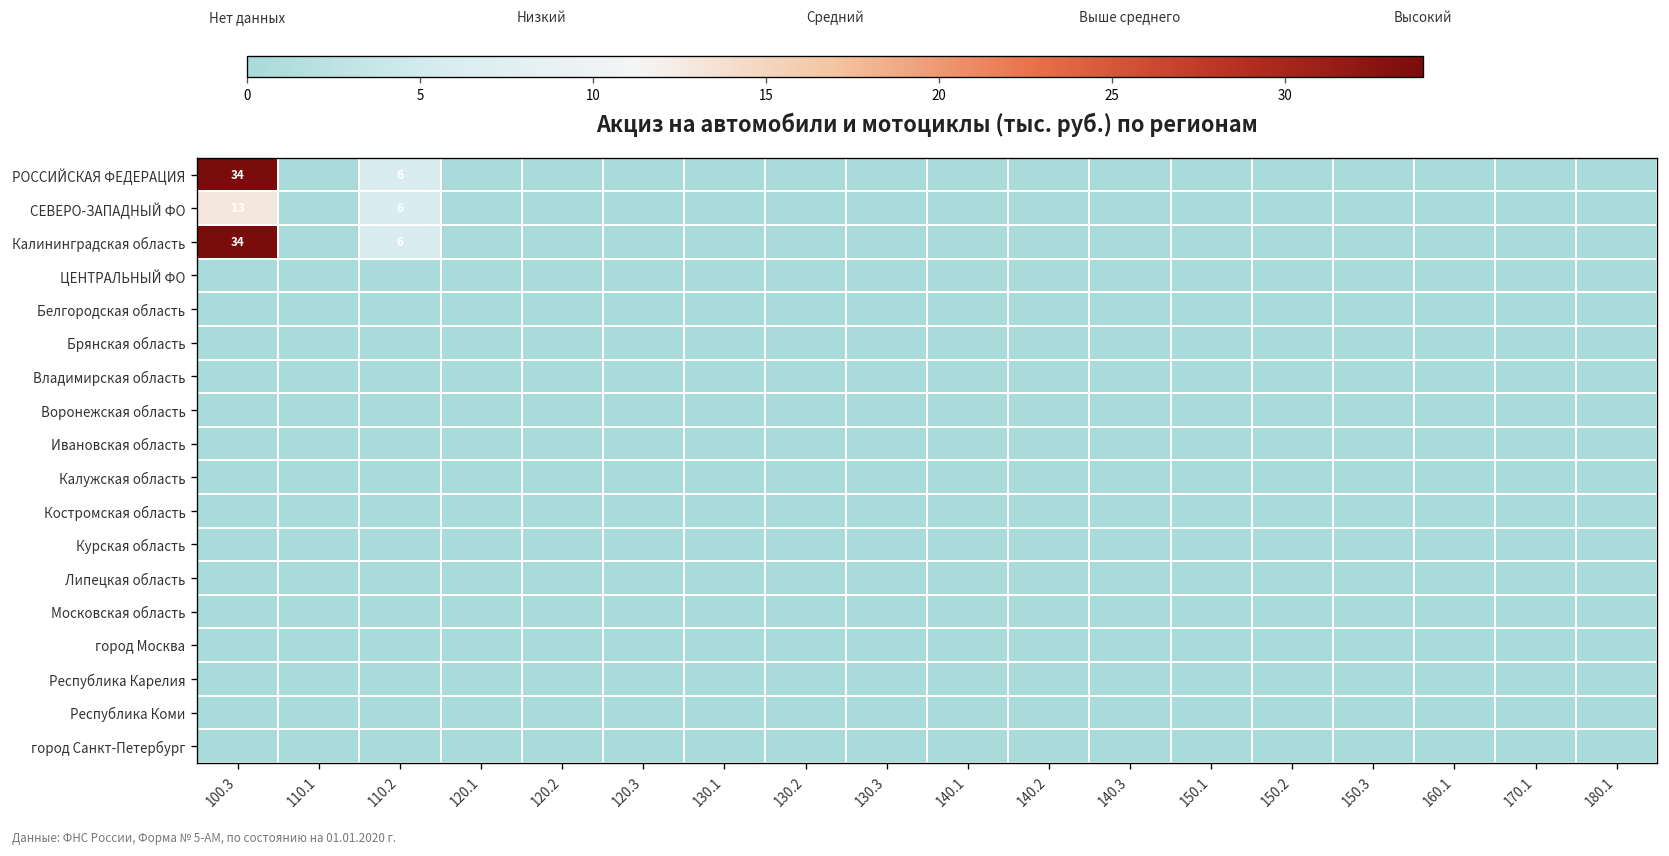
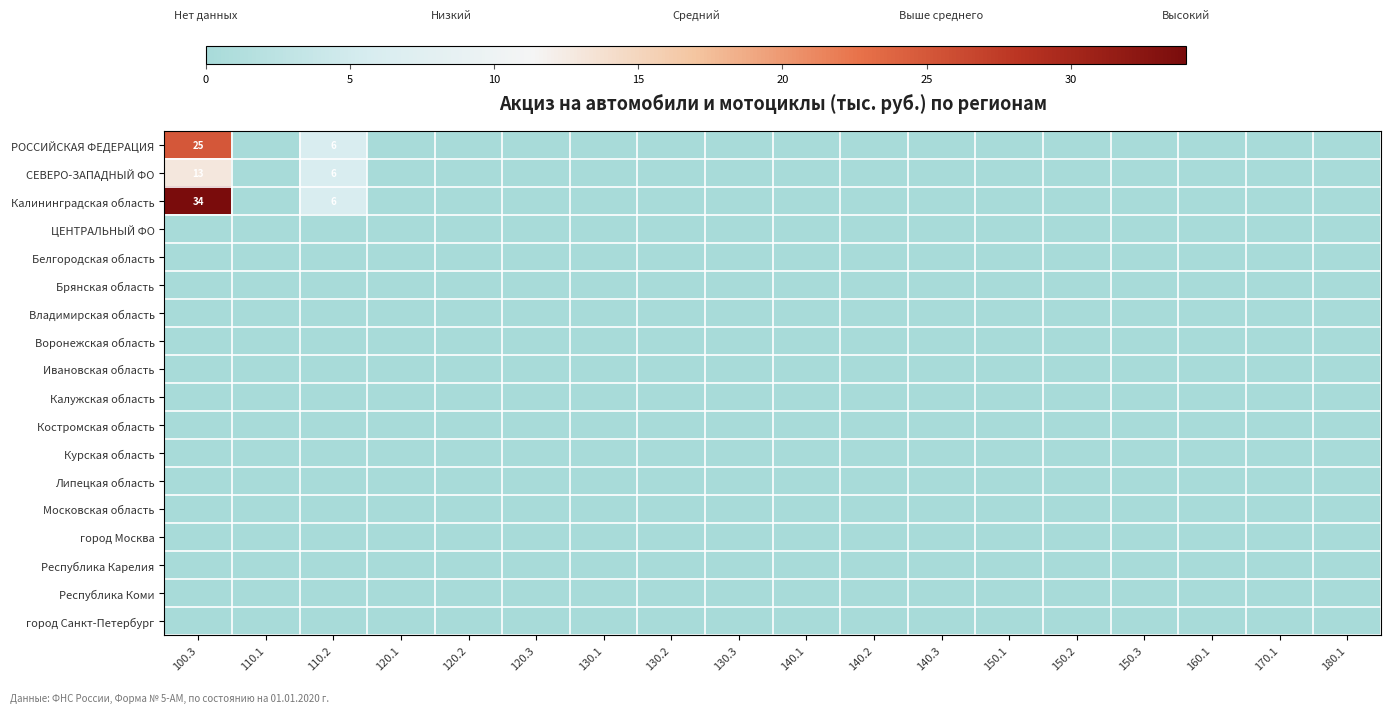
  {
    "РОССИЙСКАЯ ФЕДЕРАЦИЯ": {
-     "100.3": 34
+     "100.3": 25
    },
    "Калининградская область": {
      "100.3": 34
    }
  }
